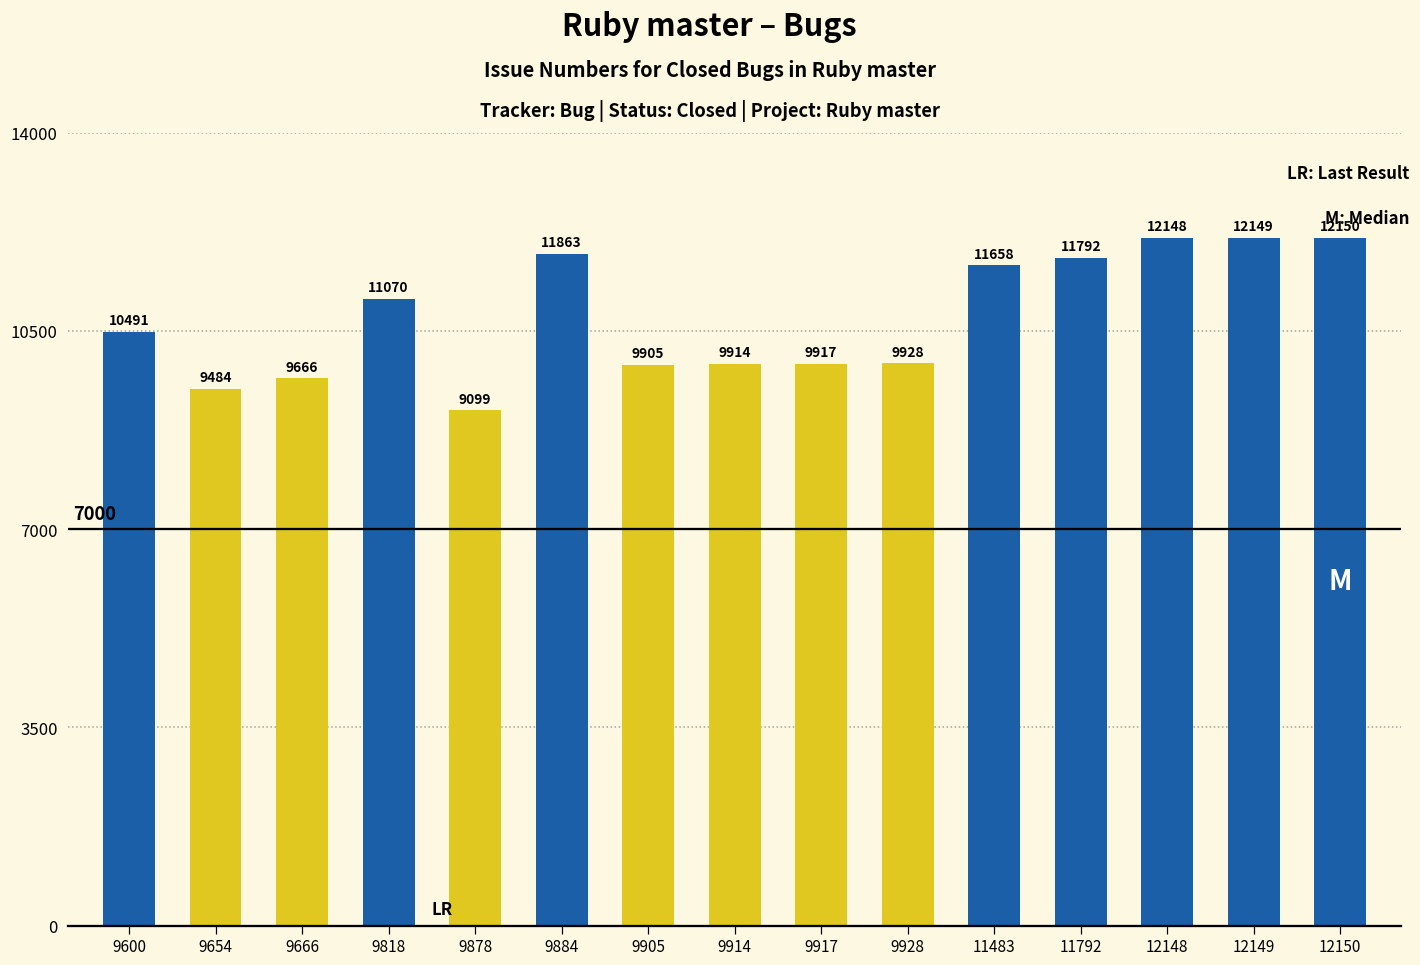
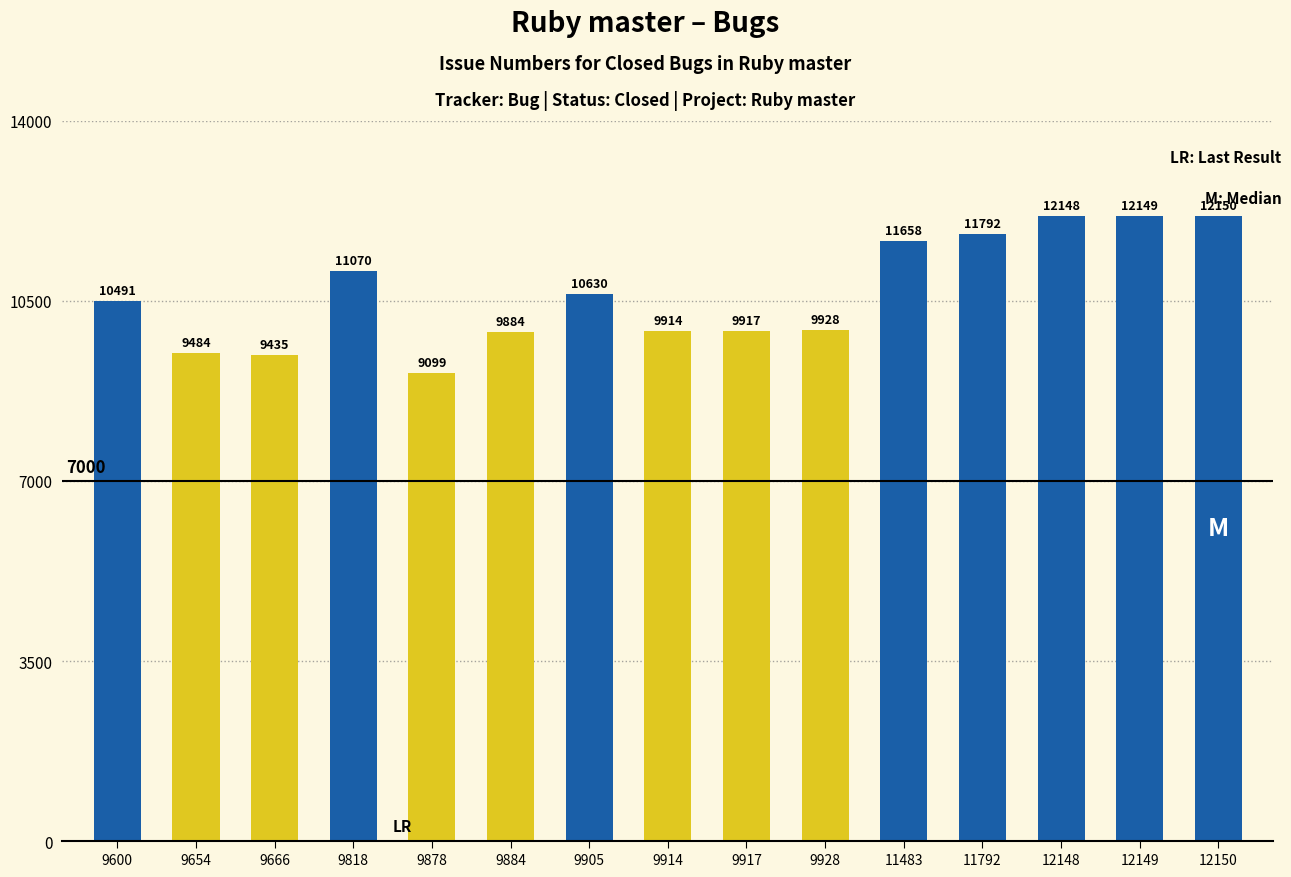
  {
    "9600": 10491,
    "9654": 9484,
-   "9666": 9666,
+   "9666": 9435,
    "9818": 11070,
    "9878": 9099,
-   "9884": 11863,
-   "9905": 9905,
+   "9884": 9884,
+   "9905": 10630,
    "9914": 9914,
    "9917": 9917,
    "9928": 9928,
    "11483": 11658,
    "11792": 11792,
    "12148": 12148,
    "12149": 12149
  }
